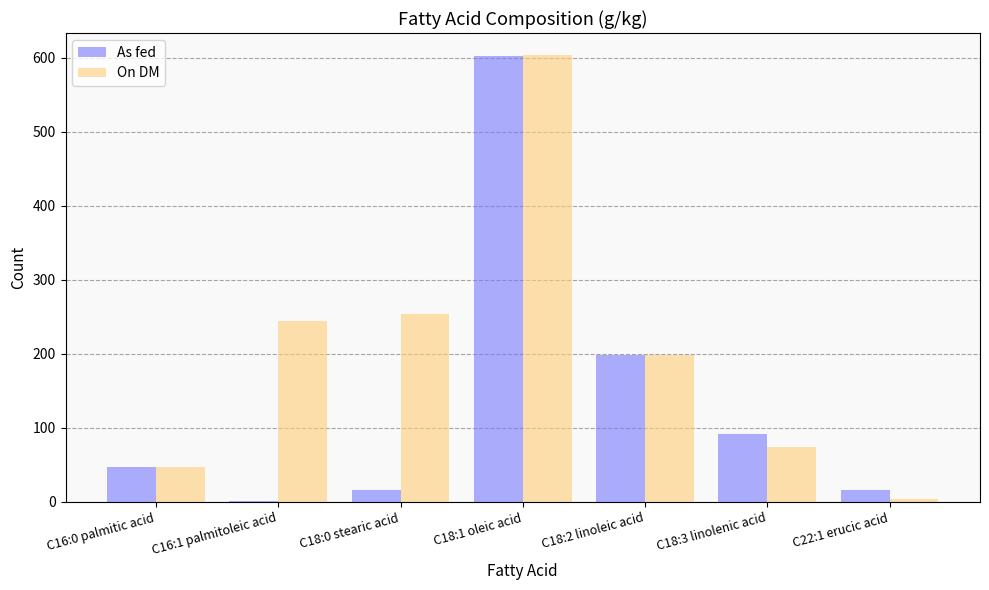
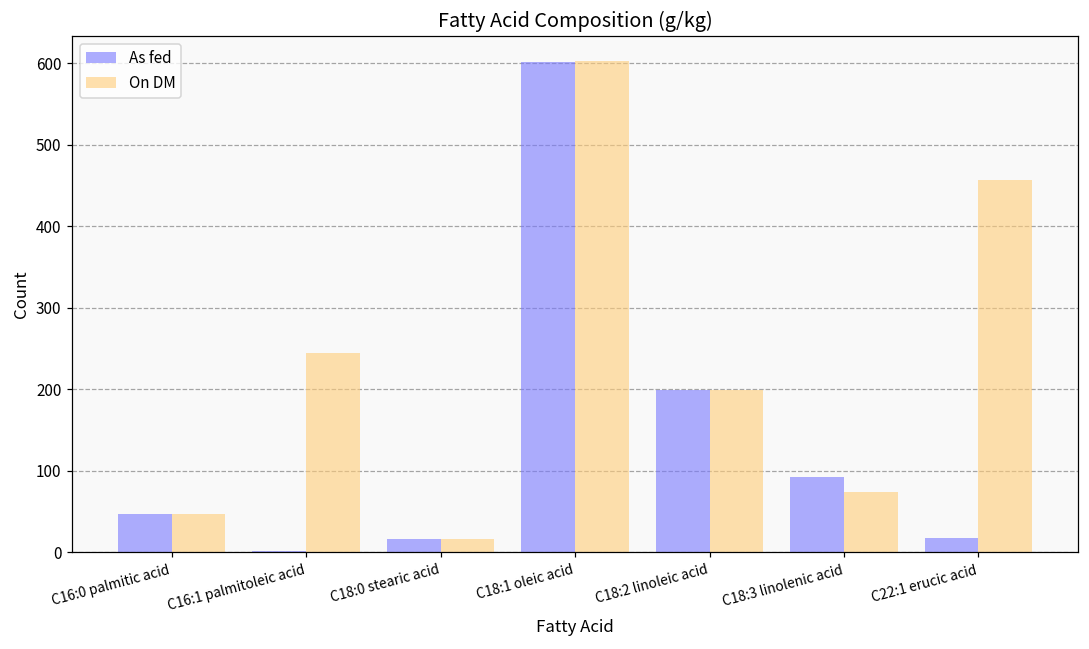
  {
    "As fed": {
      "C16:0 palmitic acid": 50,
      "C18:0 stearic acid": 20,
      "C18:1 oleic acid": 600,
      "C18:2 linoleic acid": 200,
      "C18:3 linolenic acid": 90,
      "C22:1 erucic acid": 20
    },
    "On DM": {
      "C16:0 palmitic acid": 50,
      "C16:1 palmitoleic acid": 240,
-     "C18:0 stearic acid": 250,
+     "C18:0 stearic acid": 20,
      "C18:1 oleic acid": 600,
      "C18:2 linoleic acid": 200,
      "C18:3 linolenic acid": 70,
-     "C22:1 erucic acid": 0
+     "C22:1 erucic acid": 460
    }
  }
